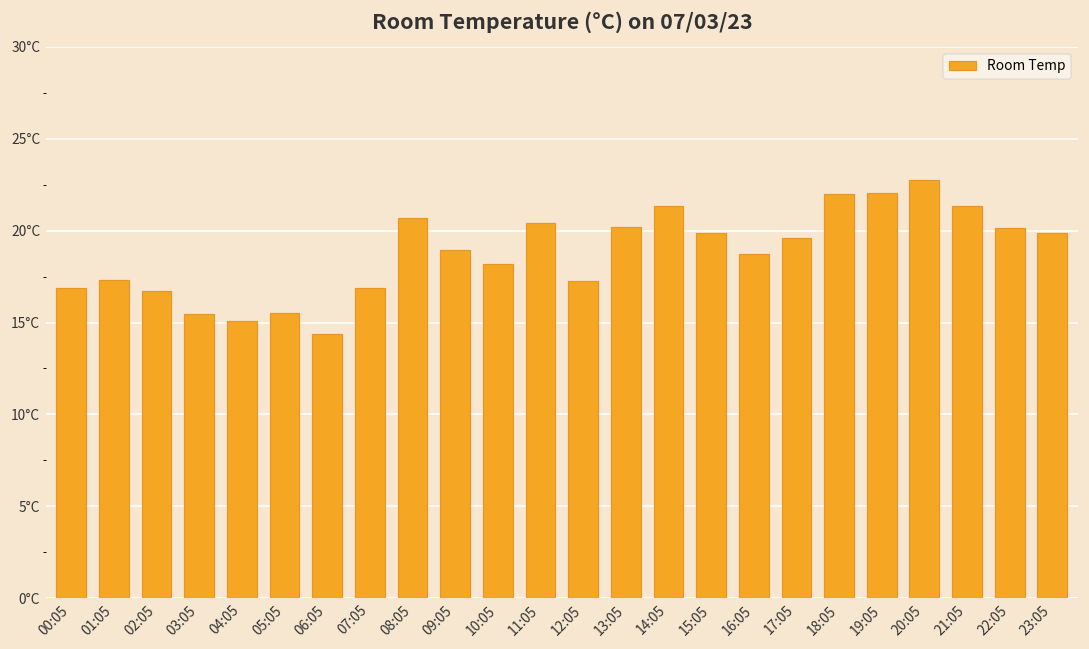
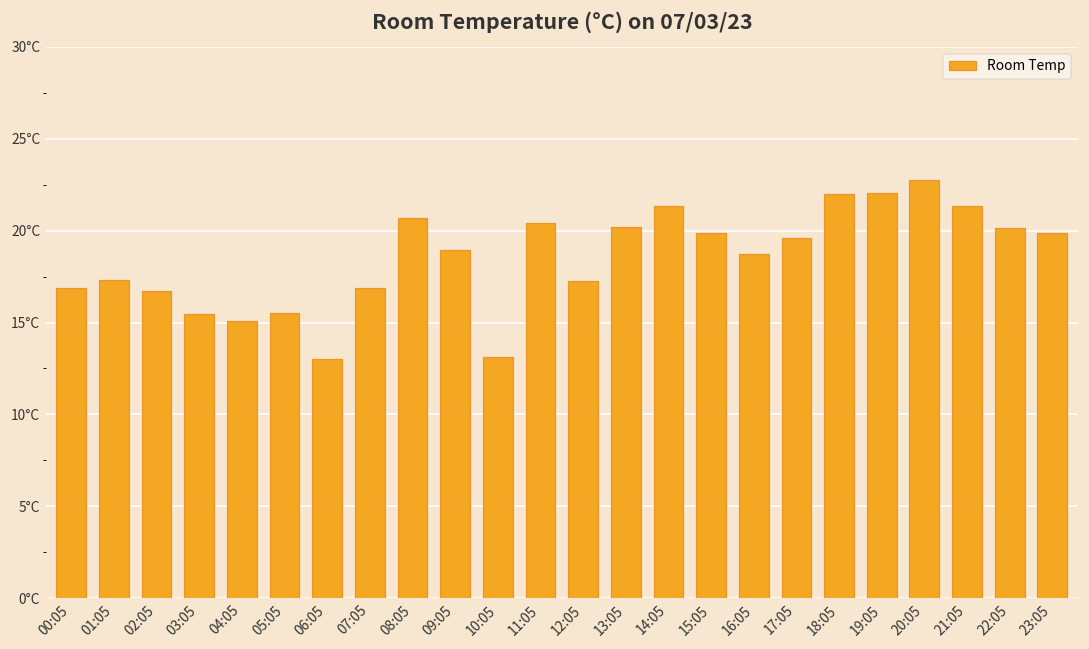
  {
    "00:05": "16.9°C",
    "01:05": "17.3°C",
    "02:05": "16.7°C",
    "03:05": "15.5°C",
    "04:05": "15.1°C",
    "05:05": "15.5°C",
-   "06:05": "14.4°C",
+   "06:05": "13.0°C",
    "07:05": "16.9°C",
    "08:05": "20.7°C",
    "09:05": "19.0°C",
-   "10:05": "18.2°C",
+   "10:05": "13.1°C",
    "11:05": "20.4°C",
    "12:05": "17.3°C",
    "13:05": "20.2°C",
    "14:05": "21.4°C",
    "15:05": "19.9°C",
    "16:05": "18.8°C",
    "17:05": "19.6°C",
    "18:05": "22.0°C",
    "19:05": "22.1°C",
    "20:05": "22.7°C",
    "21:05": "21.4°C",
    "22:05": "20.1°C",
    "23:05": "19.9°C"
  }
